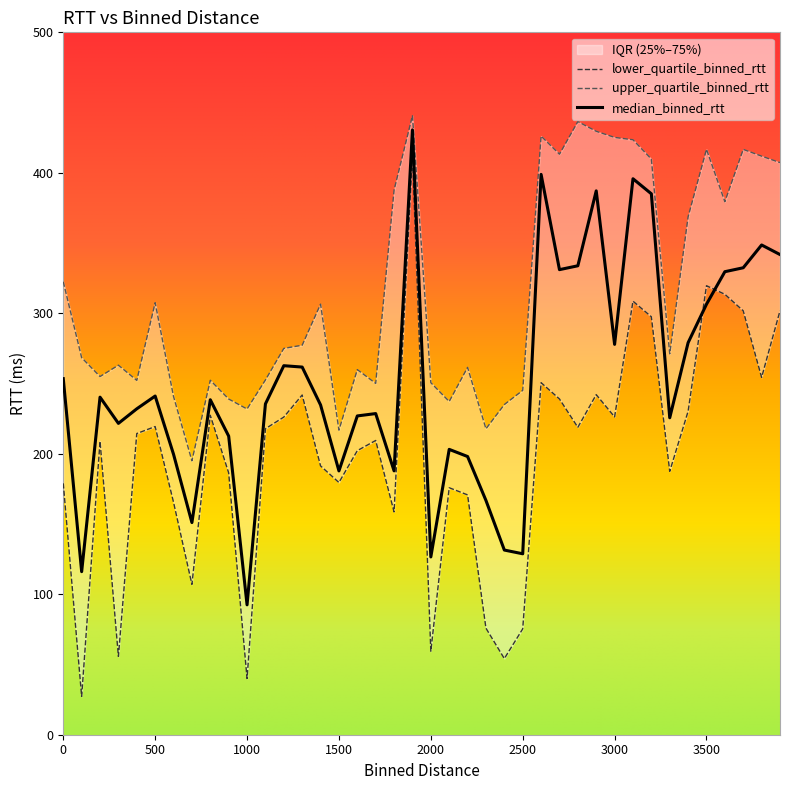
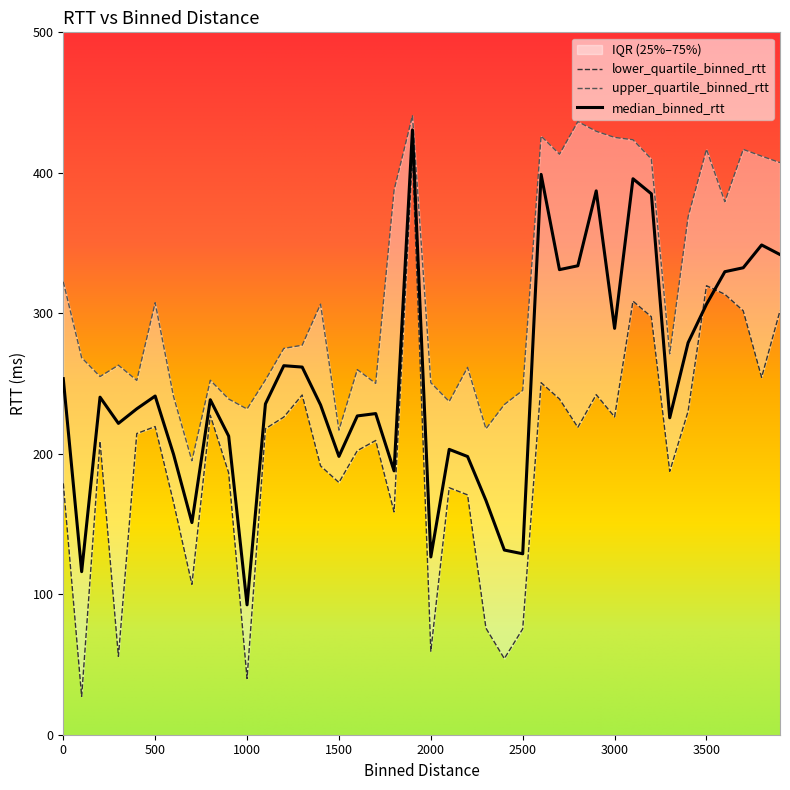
  {
    "lower_quartile_binned_rtt": {
      "0": 179,
      "500": 219,
      "1000": 40,
      "1500": 180,
      "2000": 59,
      "2500": 75,
      "3000": 226,
      "3500": 320
    },
    "IQR (25%–75%)": {
      "0": 322,
      "500": 308,
      "1000": 232,
      "1500": 217,
      "2000": 251,
      "2500": 245,
      "3000": 425,
      "3500": 417
    },
    "median_binned_rtt": {
      "0": 253,
      "500": 241,
      "1000": 92,
-     "1500": 188,
+     "1500": 198,
      "2000": 127,
      "2500": 129,
-     "3000": 278,
+     "3000": 289,
      "3500": 306
    }
  }
